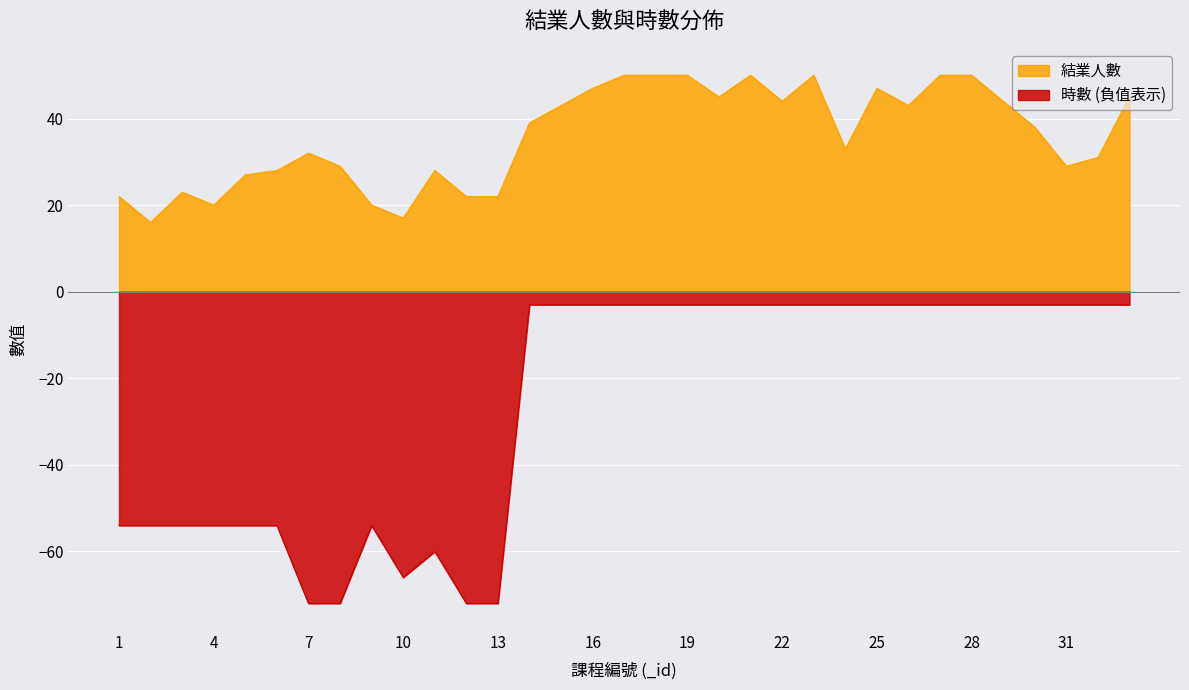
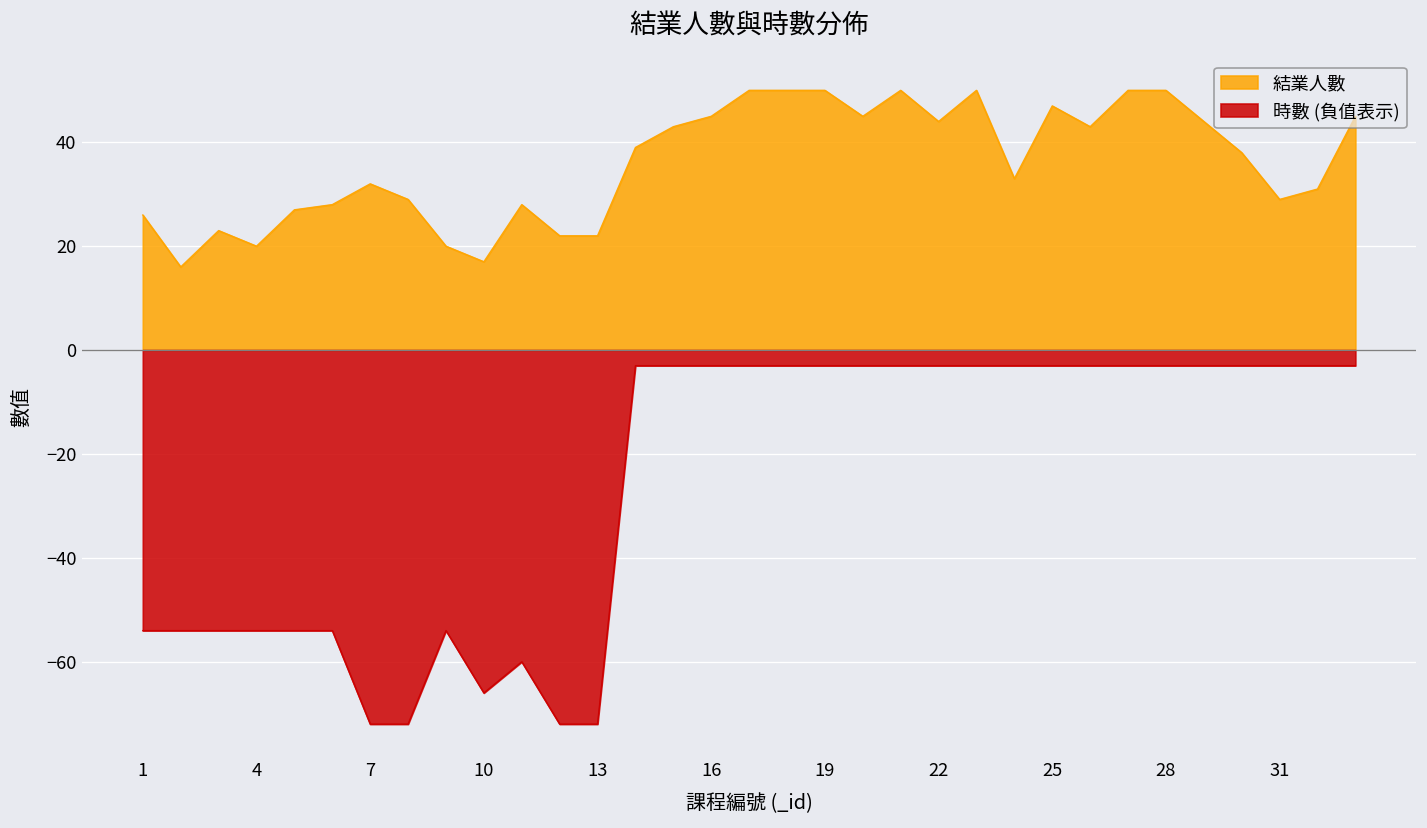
  {
    "結業人數": {
-     "1": 22,
+     "1": 26,
      "4": 20,
      "7": 32,
      "10": 17,
      "13": 22,
-     "16": 47,
+     "16": 45,
      "19": 50,
      "22": 44,
      "25": 47,
      "28": 50,
      "31": 29
    }
  }
